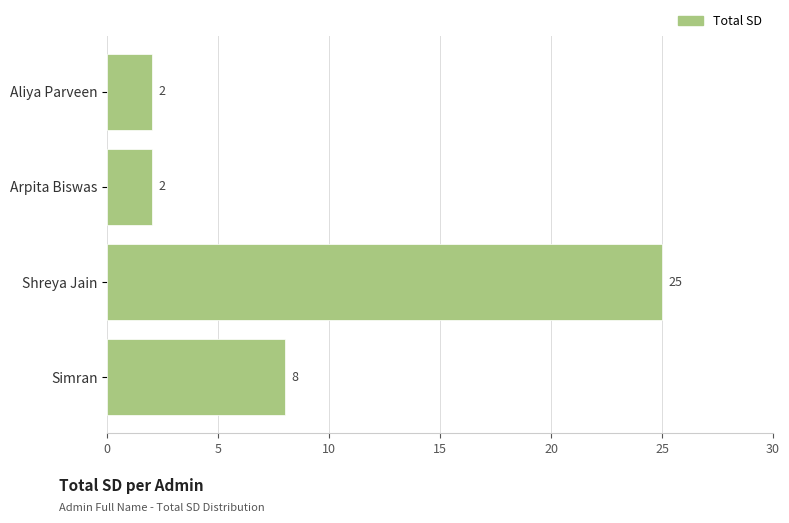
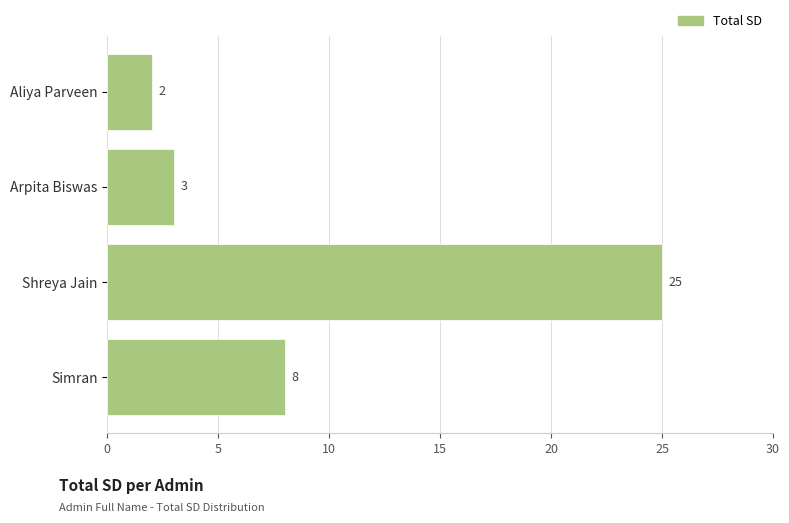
  {
    "Aliya Parveen": 2,
-   "Arpita Biswas": 2,
+   "Arpita Biswas": 3,
    "Shreya Jain": 25,
    "Simran": 8
  }
